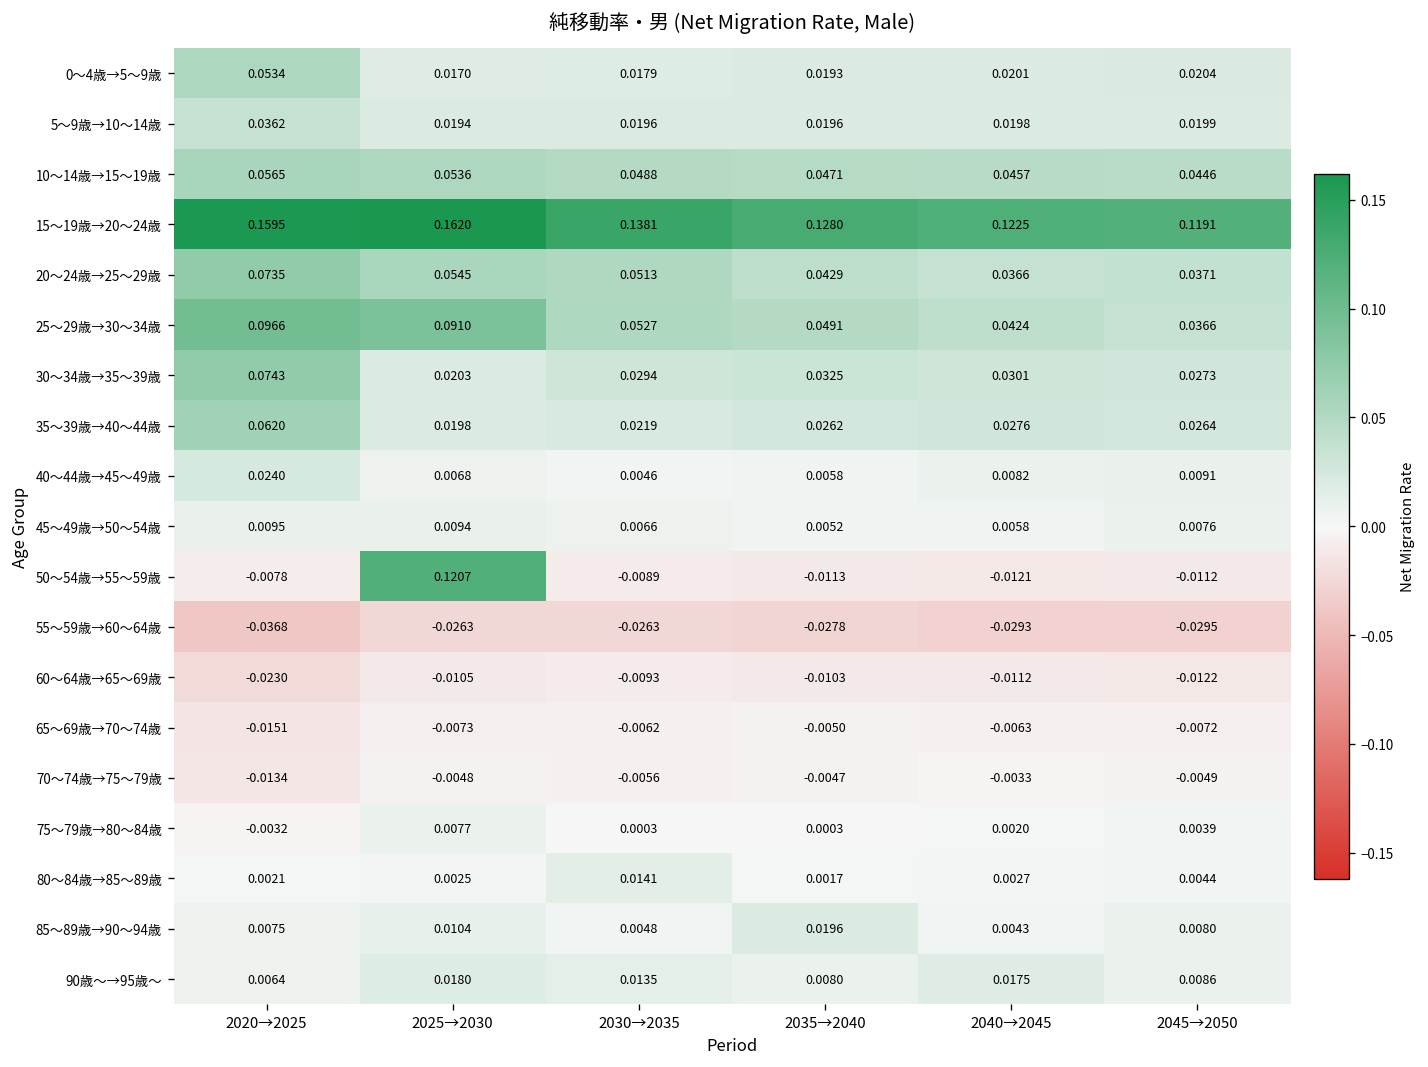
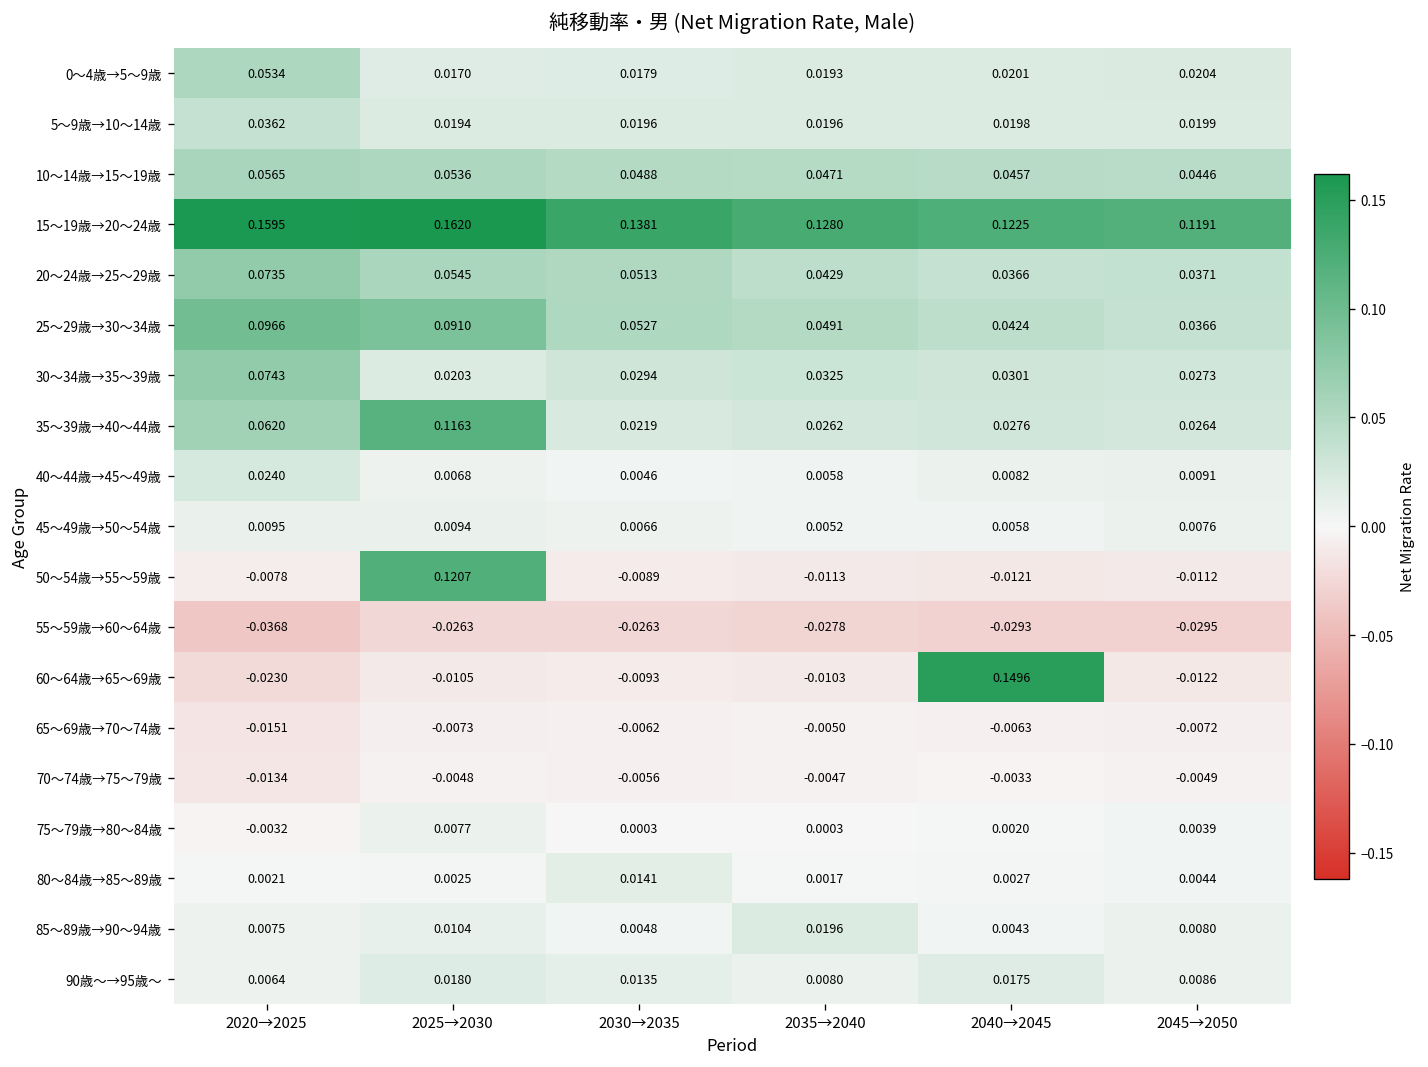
  {
    "0～4歳→5～9歳": {
      "2020→2025": 0.0534,
      "2025→2030": 0.0170,
      "2030→2035": 0.0179,
      "2035→2040": 0.0193,
      "2040→2045": 0.0201,
      "2045→2050": 0.0204
    },
    "5～9歳→10～14歳": {
      "2020→2025": 0.0362,
      "2025→2030": 0.0194,
      "2030→2035": 0.0196,
      "2035→2040": 0.0196,
      "2040→2045": 0.0198,
      "2045→2050": 0.0199
    },
    "10～14歳→15～19歳": {
      "2020→2025": 0.0565,
      "2025→2030": 0.0536,
      "2030→2035": 0.0488,
      "2035→2040": 0.0471,
      "2040→2045": 0.0457,
      "2045→2050": 0.0446
    },
    "15～19歳→20～24歳": {
      "2020→2025": 0.1595,
      "2025→2030": 0.1620,
      "2030→2035": 0.1381,
      "2035→2040": 0.1280,
      "2040→2045": 0.1225,
      "2045→2050": 0.1191
    },
    "20～24歳→25～29歳": {
      "2020→2025": 0.0735,
      "2025→2030": 0.0545,
      "2030→2035": 0.0513,
      "2035→2040": 0.0429,
      "2040→2045": 0.0366,
      "2045→2050": 0.0371
    },
    "25～29歳→30～34歳": {
      "2020→2025": 0.0966,
      "2025→2030": 0.0910,
      "2030→2035": 0.0527,
      "2035→2040": 0.0491,
      "2040→2045": 0.0424,
      "2045→2050": 0.0366
    },
    "30～34歳→35～39歳": {
      "2020→2025": 0.0743,
      "2025→2030": 0.0203,
      "2030→2035": 0.0294,
      "2035→2040": 0.0325,
      "2040→2045": 0.0301,
      "2045→2050": 0.0273
    },
    "35～39歳→40～44歳": {
      "2020→2025": 0.0620,
-     "2025→2030": 0.0198,
+     "2025→2030": 0.1163,
      "2030→2035": 0.0219,
      "2035→2040": 0.0262,
      "2040→2045": 0.0276,
      "2045→2050": 0.0264
    },
    "40～44歳→45～49歳": {
      "2020→2025": 0.0240,
      "2025→2030": 0.0068,
      "2030→2035": 0.0046,
      "2035→2040": 0.0058,
      "2040→2045": 0.0082,
      "2045→2050": 0.0091
    },
    "45～49歳→50～54歳": {
      "2020→2025": 0.0095,
      "2025→2030": 0.0094,
      "2030→2035": 0.0066,
      "2035→2040": 0.0052,
      "2040→2045": 0.0058,
      "2045→2050": 0.0076
    },
    "50～54歳→55～59歳": {
      "2020→2025": -0.0078,
      "2025→2030": 0.1207,
      "2030→2035": -0.0089,
      "2035→2040": -0.0113,
      "2040→2045": -0.0121,
      "2045→2050": -0.0112
    },
    "55～59歳→60～64歳": {
      "2020→2025": -0.0368,
      "2025→2030": -0.0263,
      "2030→2035": -0.0263,
      "2035→2040": -0.0278,
      "2040→2045": -0.0293,
      "2045→2050": -0.0295
    },
    "60～64歳→65～69歳": {
      "2020→2025": -0.0230,
      "2025→2030": -0.0105,
      "2030→2035": -0.0093,
      "2035→2040": -0.0103,
-     "2040→2045": -0.0112,
+     "2040→2045": 0.1496,
      "2045→2050": -0.0122
    },
    "65～69歳→70～74歳": {
      "2020→2025": -0.0151,
      "2025→2030": -0.0073,
      "2030→2035": -0.0062,
      "2035→2040": -0.0050,
      "2040→2045": -0.0063,
      "2045→2050": -0.0072
    },
    "70～74歳→75～79歳": {
      "2020→2025": -0.0134,
      "2025→2030": -0.0048,
      "2030→2035": -0.0056,
      "2035→2040": -0.0047,
      "2040→2045": -0.0033,
      "2045→2050": -0.0049
    },
    "75～79歳→80～84歳": {
      "2020→2025": -0.0032,
      "2025→2030": 0.0077,
      "2030→2035": 0.0003,
      "2035→2040": 0.0003,
      "2040→2045": 0.0020,
      "2045→2050": 0.0039
    },
    "80～84歳→85～89歳": {
      "2020→2025": 0.0021,
      "2025→2030": 0.0025,
      "2030→2035": 0.0141,
      "2035→2040": 0.0017,
      "2040→2045": 0.0027,
      "2045→2050": 0.0044
    },
    "85～89歳→90～94歳": {
      "2020→2025": 0.0075,
      "2025→2030": 0.0104,
      "2030→2035": 0.0048,
      "2035→2040": 0.0196,
      "2040→2045": 0.0043,
      "2045→2050": 0.0080
    },
    "90歳～→95歳～": {
      "2020→2025": 0.0064,
      "2025→2030": 0.0180,
      "2030→2035": 0.0135,
      "2035→2040": 0.0080,
      "2040→2045": 0.0175,
      "2045→2050": 0.0086
    }
  }
